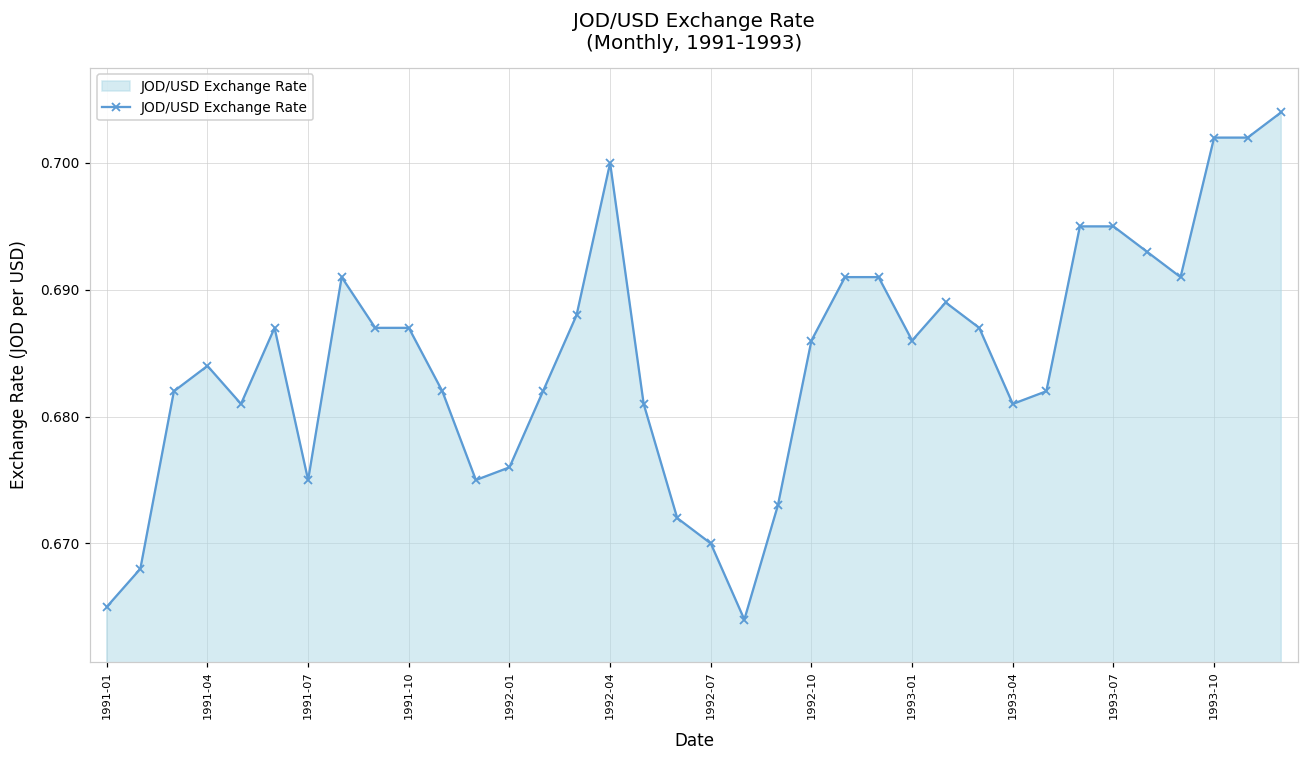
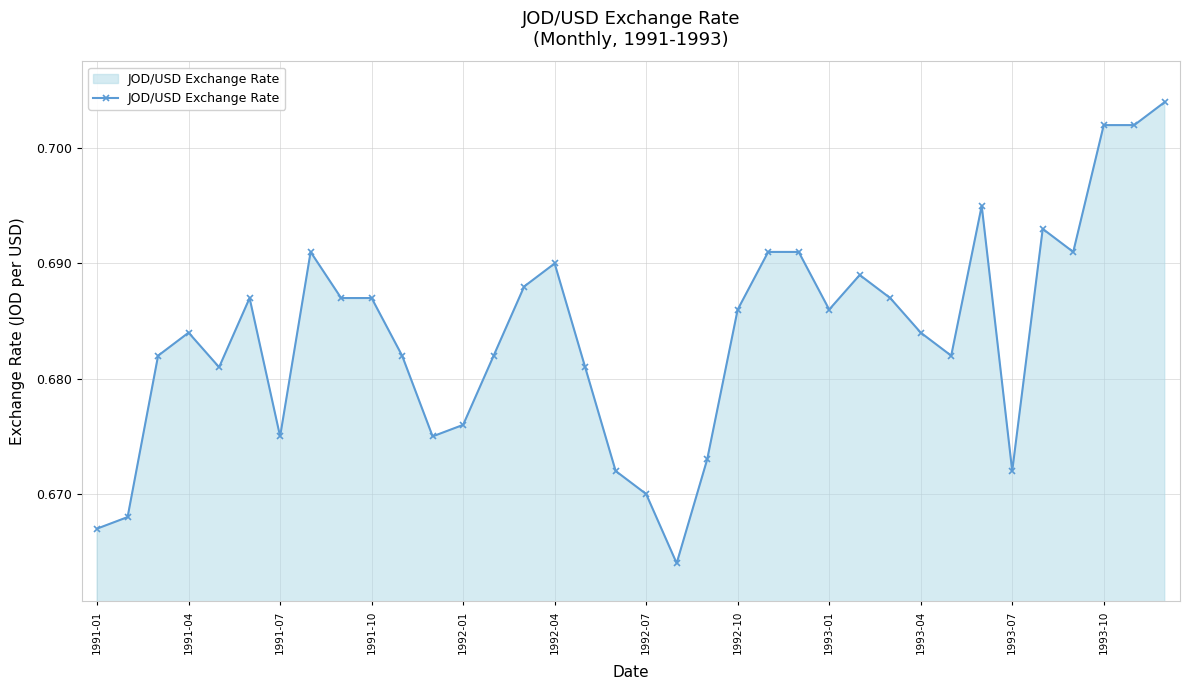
  {
-   "1991-01": 0.665,
+   "1991-01": 0.667,
    "1991-04": 0.684,
    "1991-07": 0.675,
    "1991-10": 0.687,
    "1992-01": 0.676,
-   "1992-04": 0.70,
+   "1992-04": 0.69,
    "1992-07": 0.670,
    "1992-10": 0.686,
    "1993-01": 0.686,
-   "1993-04": 0.681,
-   "1993-07": 0.695,
+   "1993-04": 0.684,
+   "1993-07": 0.672,
    "1993-10": 0.702
  }
